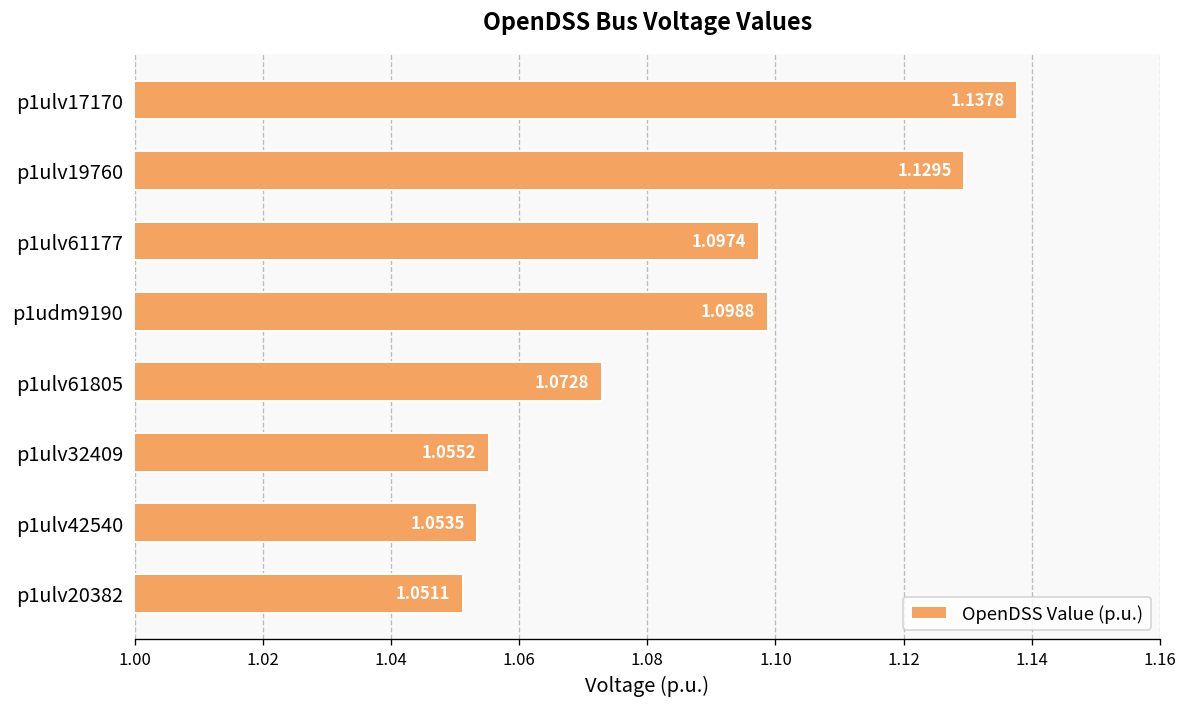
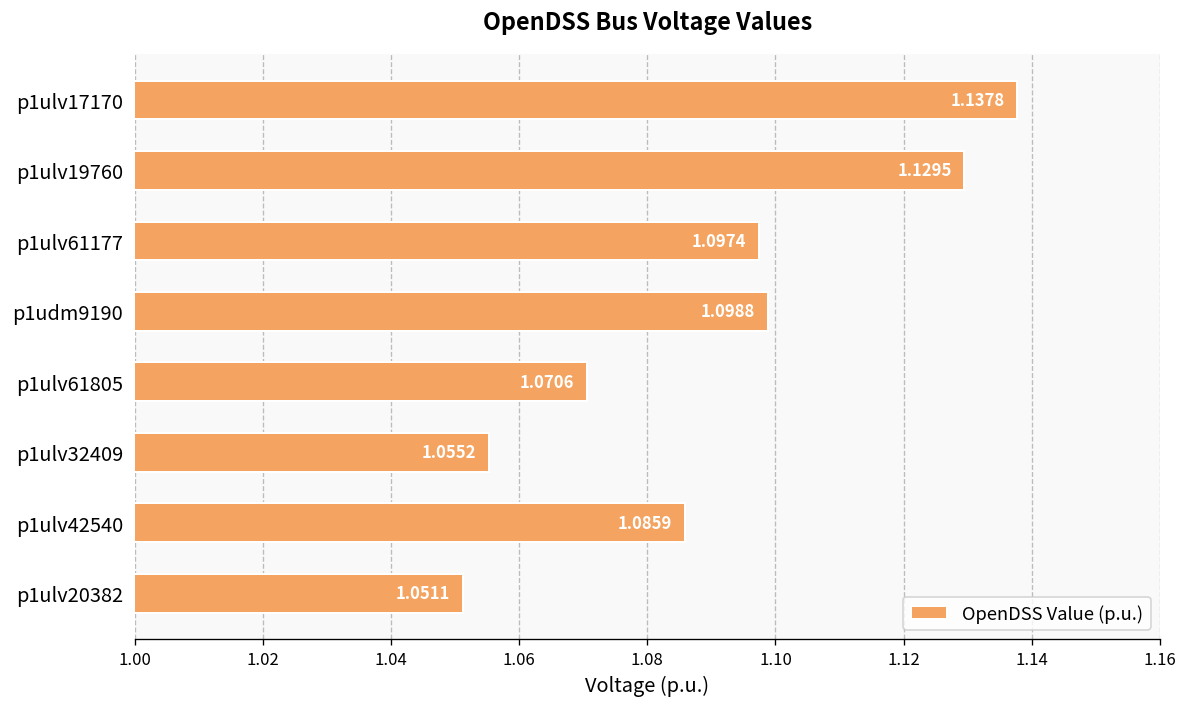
  {
    "p1ulv17170": 1.1378,
    "p1ulv19760": 1.1295,
    "p1ulv61177": 1.0974,
    "p1udm9190": 1.0988,
-   "p1ulv61805": 1.0728,
+   "p1ulv61805": 1.0706,
    "p1ulv32409": 1.0552,
-   "p1ulv42540": 1.0535,
+   "p1ulv42540": 1.0859,
    "p1ulv20382": 1.0511
  }
